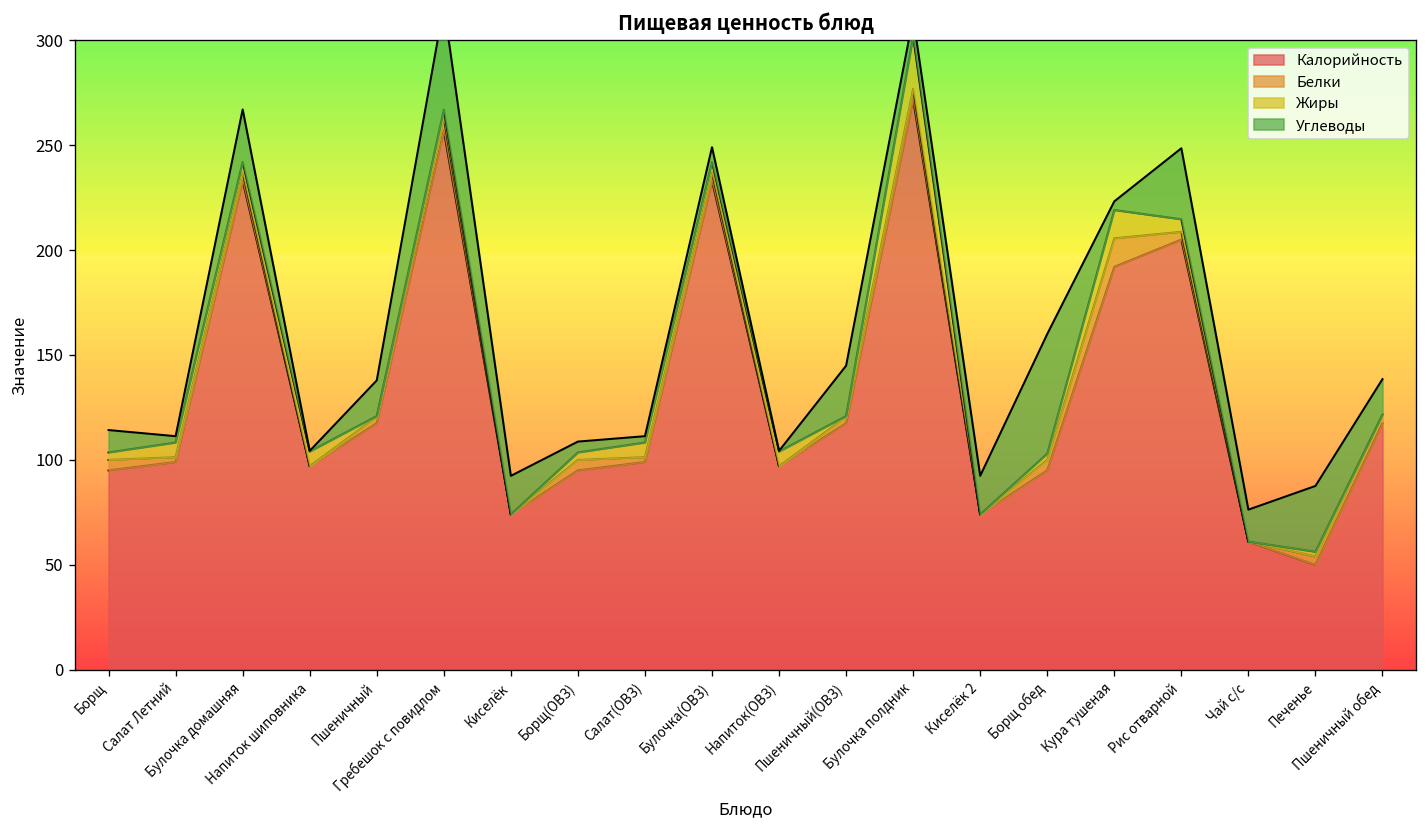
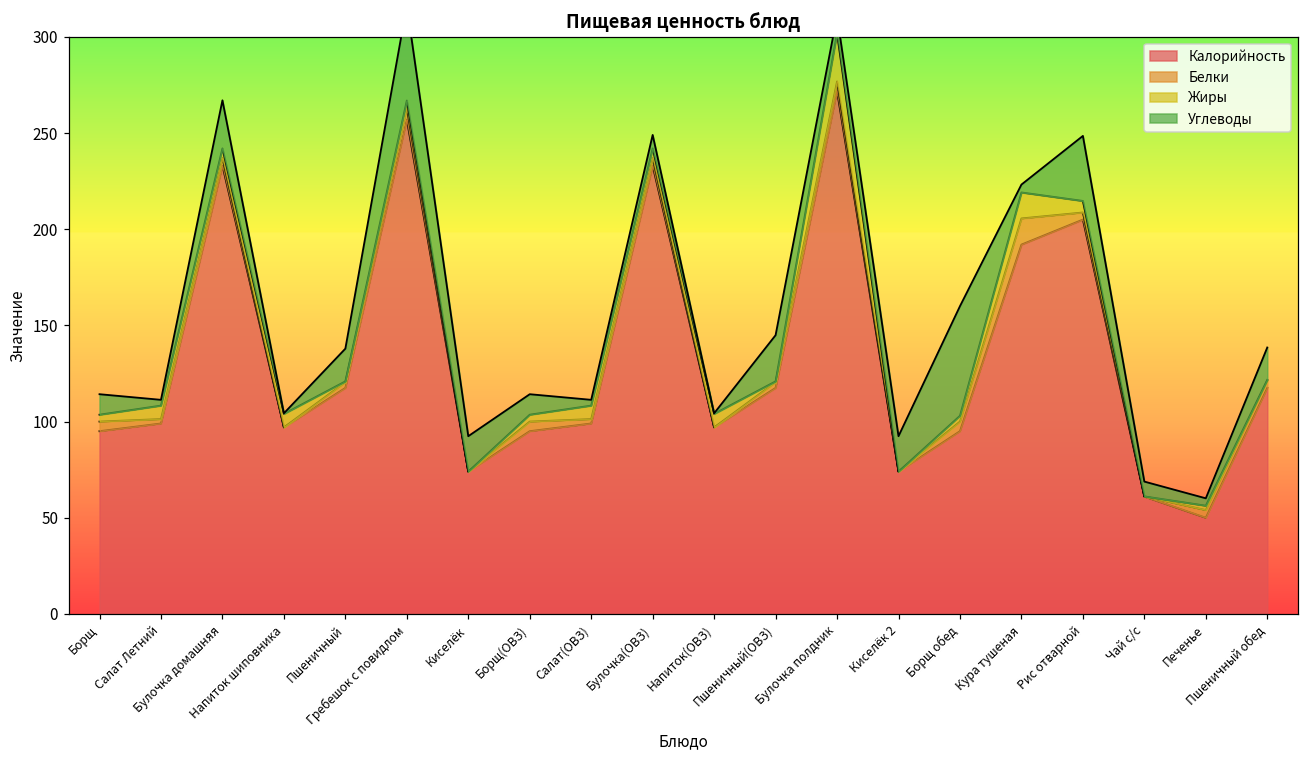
  {
    "Калорийность": {
      "Борщ": 95,
      "Салат Летний": 99,
      "Булочка домашняя": 233,
      "Пшеничный": 118,
      "Гребешок с повидлом": 257,
      "Борщ(ОВЗ)": 95,
      "Салат(ОВЗ)": 99,
      "Булочка(ОВЗ)": 233,
      "Пшеничный(ОВЗ)": 118,
      "Булочка полдник": 272,
      "Борщ обед": 95,
      "Кура тушеная": 192,
      "Рис отварной": 205,
      "Печенье": 50,
      "Пшеничный обед": 118
    },
    "Углеводы": {
      "Борщ": 11,
      "Салат Летний": 3,
      "Булочка домашняя": 25,
      "Пшеничный": 17,
      "Киселёк": 18,
-     "Борщ(ОВЗ)": 5,
+     "Борщ(ОВЗ)": 11,
      "Салат(ОВЗ)": 3,
      "Булочка(ОВЗ)": 7,
      "Пшеничный(ОВЗ)": 24,
      "Киселёк 2": 18,
      "Борщ обед": 57,
      "Кура тушеная": 4,
      "Рис отварной": 34,
-     "Чай с/с": 15,
-     "Печенье": 31,
+     "Чай с/с": 8,
+     "Печенье": 4,
      "Пшеничный обед": 17
    }
  }
